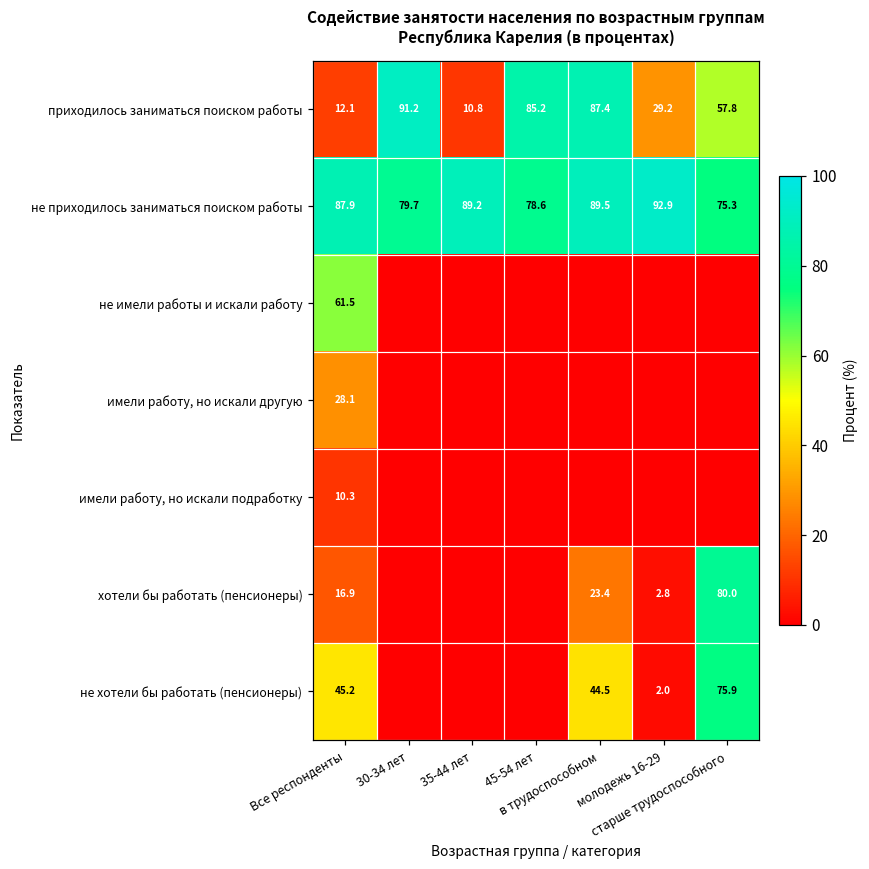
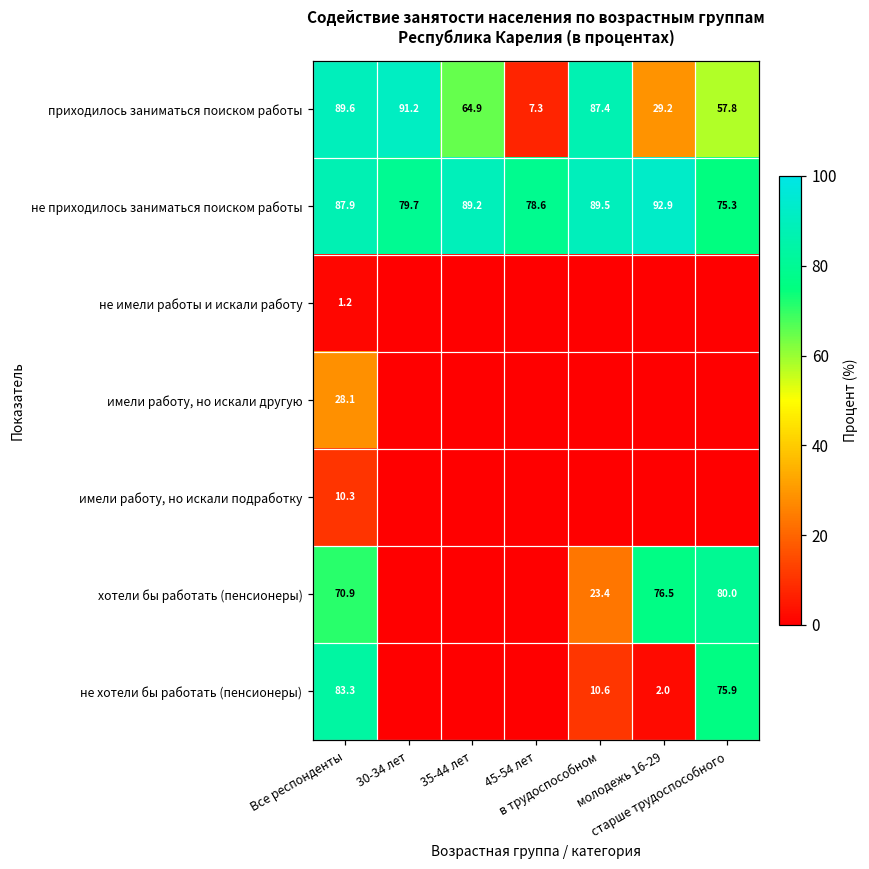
  {
    "приходилось заниматься поиском работы": {
-     "Все респонденты": 12.1,
+     "Все респонденты": 89.6,
      "30-34 лет": 91.2,
-     "35-44 лет": 10.8,
-     "45-54 лет": 85.2,
+     "35-44 лет": 64.9,
+     "45-54 лет": 7.3,
      "в трудоспособном": 87.4,
      "молодежь 16-29": 29.2,
      "старше трудоспособного": 57.8
    },
    "не приходилось заниматься поиском работы": {
      "Все респонденты": 87.9,
      "30-34 лет": 79.7,
      "35-44 лет": 89.2,
      "45-54 лет": 78.6,
      "в трудоспособном": 89.5,
      "молодежь 16-29": 92.9,
      "старше трудоспособного": 75.3
    },
    "не имели работы и искали работу": {
-     "Все респонденты": 61.5
+     "Все респонденты": 1.2
    },
    "имели работу, но искали другую": {
      "Все респонденты": 28.1
    },
    "имели работу, но искали подработку": {
      "Все респонденты": 10.3
    },
    "хотели бы работать (пенсионеры)": {
-     "Все респонденты": 16.9,
+     "Все респонденты": 70.9,
      "в трудоспособном": 23.4,
-     "молодежь 16-29": 2.8,
+     "молодежь 16-29": 76.5,
      "старше трудоспособного": 80.0
    },
    "не хотели бы работать (пенсионеры)": {
-     "Все респонденты": 45.2,
-     "в трудоспособном": 44.5,
+     "Все респонденты": 83.3,
+     "в трудоспособном": 10.6,
      "молодежь 16-29": 2.0,
      "старше трудоспособного": 75.9
    }
  }
